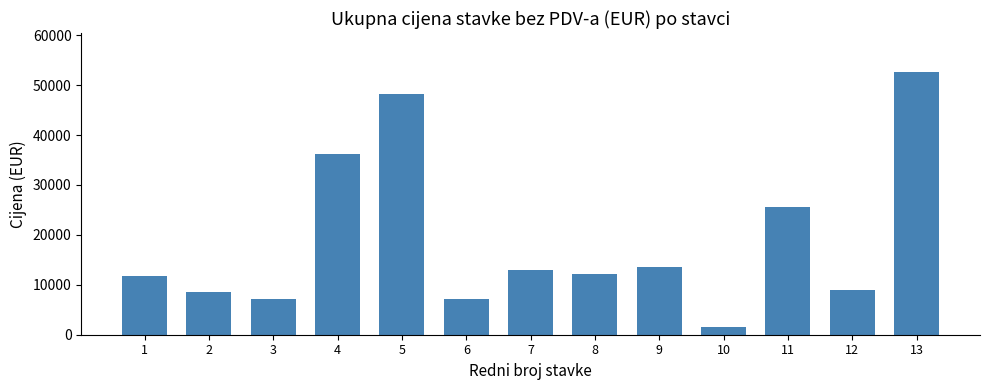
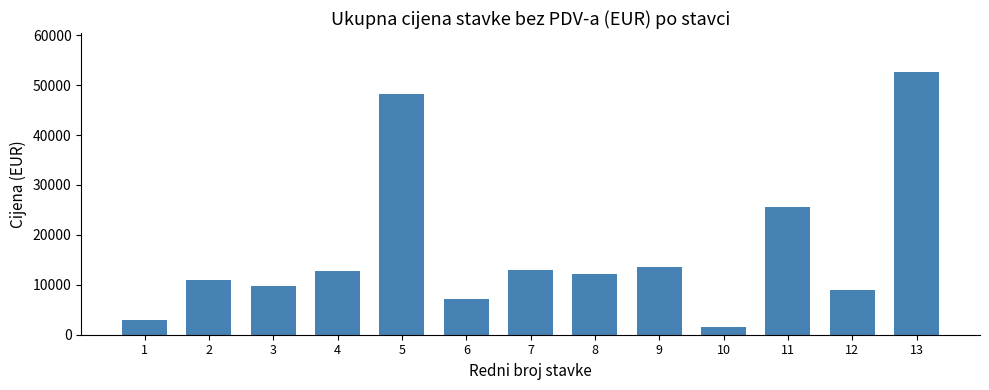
  {
-   "1": 12000,
-   "2": 9000,
-   "3": 7000,
-   "4": 36000,
+   "1": 3000,
+   "2": 11000,
+   "3": 10000,
+   "4": 13000,
    "5": 48000,
    "6": 7000,
    "7": 13000,
    "8": 12000,
    "9": 14000,
    "10": 2000,
    "11": 26000,
    "12": 9000,
    "13": 53000
  }
